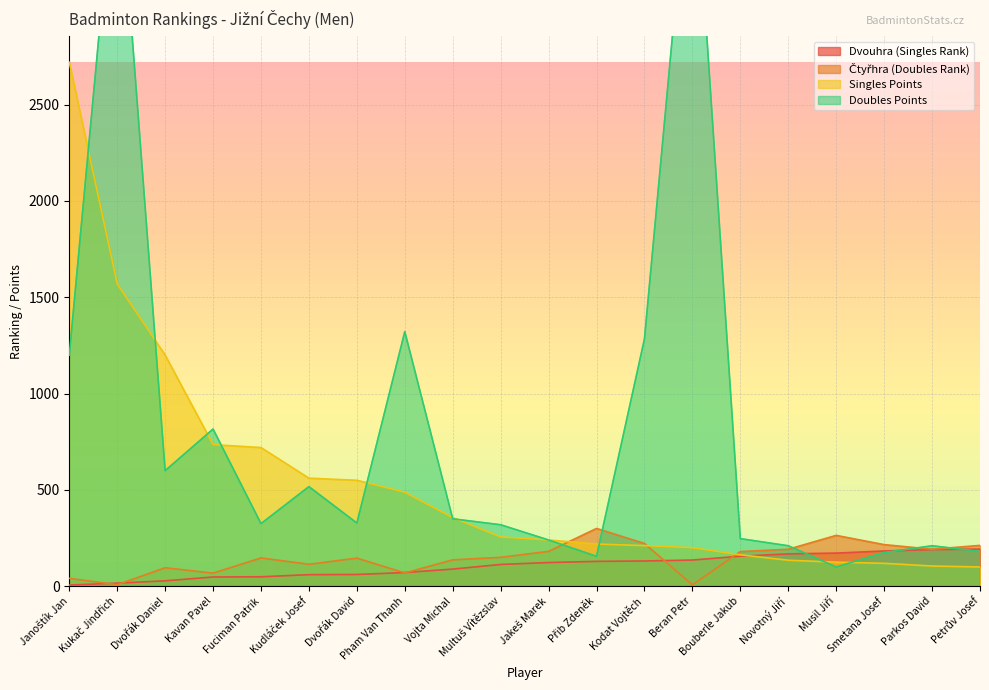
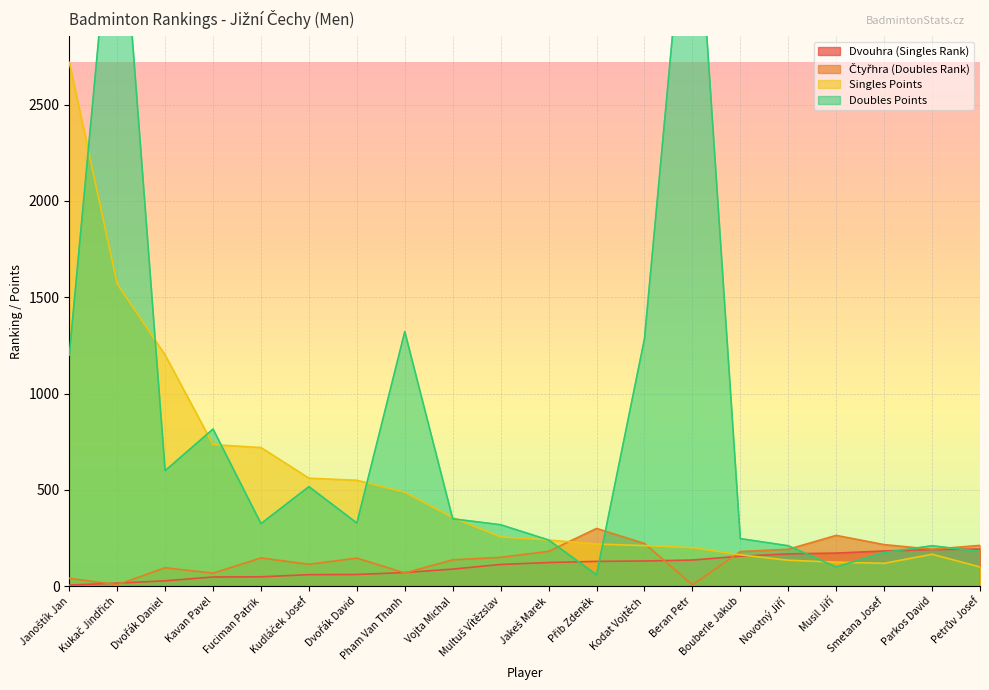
  {
    "Singles Points": {
      "Janoštík Jan": 2720,
      "Kukač Jindřich": 1570,
      "Dvořák Daniel": 1200,
      "Kavan Pavel": 740,
      "Fuciman Patrik": 720,
      "Kudláček Josef": 560,
      "Dvořák David": 550,
      "Pham Van Thanh": 490,
      "Multuš Vítězslav": 260,
      "Přib Zdeněk": 220,
      "Beran Petr": 200,
      "Novotný Jiří": 140,
      "Musil Jiří": 130,
      "Smetana Josef": 120,
-     "Parkos David": 110,
+     "Parkos David": 170,
      "Petrův Josef": 100
    },
    "Doubles Points": {
      "Janoštík Jan": 1200,
      "Dvořák Daniel": 600,
      "Kavan Pavel": 820,
      "Fuciman Patrik": 330,
      "Kudláček Josef": 520,
      "Dvořák David": 330,
      "Pham Van Thanh": 1320,
      "Multuš Vítězslav": 320,
-     "Přib Zdeněk": 160,
+     "Přib Zdeněk": 60,
      "Kodat Vojtěch": 1280,
      "Bouberle Jakub": 250,
      "Novotný Jiří": 210,
      "Musil Jiří": 100,
      "Parkos David": 210
    }
  }
